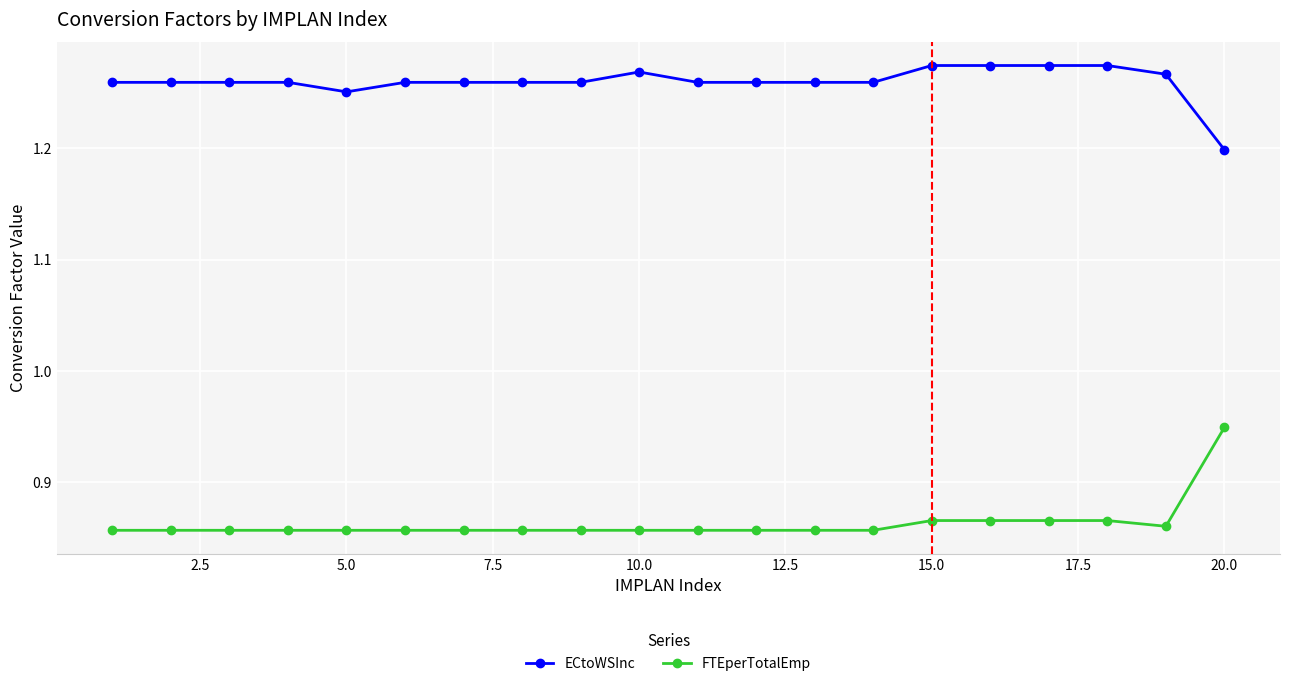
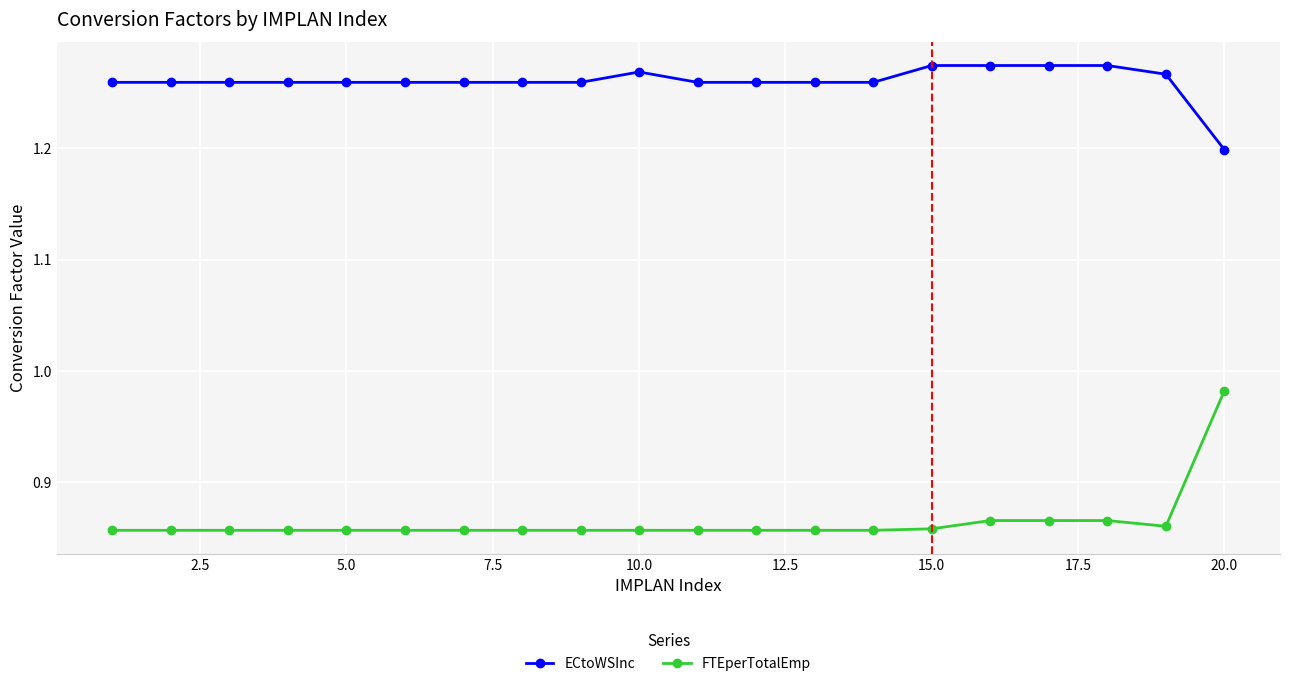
  {
    "ECtoWSInc": {
-     "5.0": 1.251,
+     "5.0": 1.259,
      "10.0": 1.268,
      "15.0": 1.274,
      "20.0": 1.199
    },
    "FTEperTotalEmp": {
      "5.0": 0.857,
      "10.0": 0.857,
-     "15.0": 0.866,
-     "20.0": 0.949
+     "15.0": 0.858,
+     "20.0": 0.982
    }
  }
